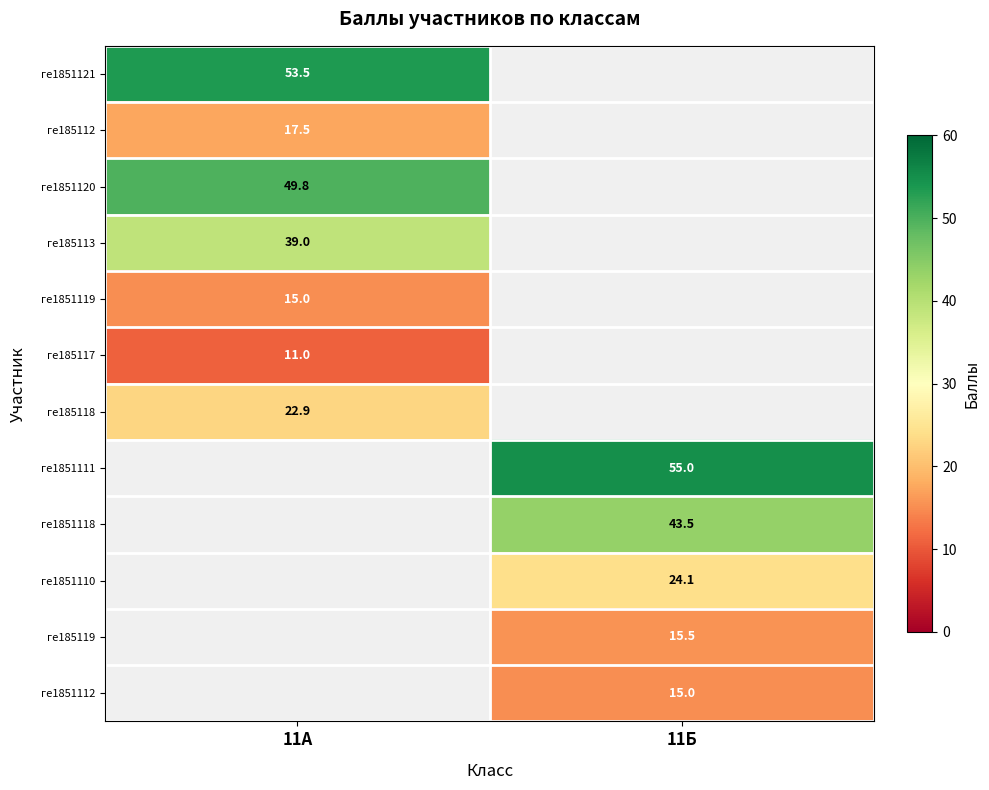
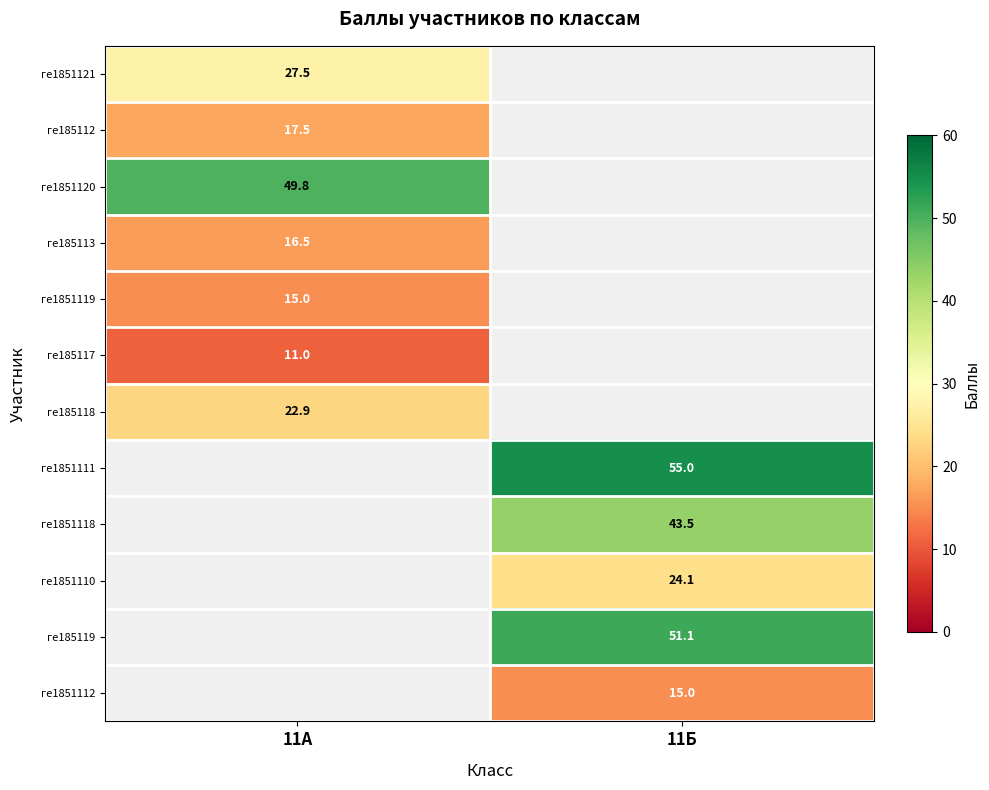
  {
    "ге1851121": {
-     "11А": 53.5
+     "11А": 27.5
    },
    "ге185112": {
      "11А": 17.5
    },
    "ге1851120": {
      "11А": 49.8
    },
    "ге185113": {
-     "11А": 39.0
+     "11А": 16.5
    },
    "ге1851119": {
      "11А": 15.0
    },
    "ге185117": {
      "11А": 11.0
    },
    "ге185118": {
      "11А": 22.9
    },
    "ге1851111": {
      "11Б": 55.0
    },
    "ге1851118": {
      "11Б": 43.5
    },
    "ге1851110": {
      "11Б": 24.1
    },
    "ге185119": {
-     "11Б": 15.5
+     "11Б": 51.1
    },
    "ге1851112": {
      "11Б": 15.0
    }
  }
